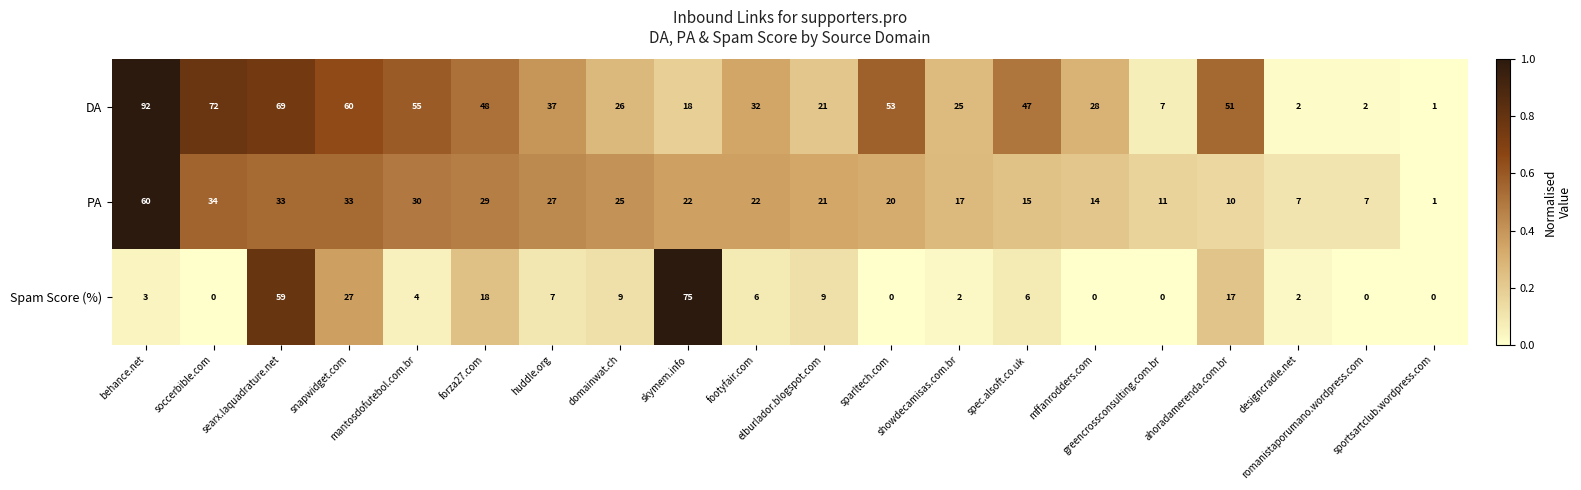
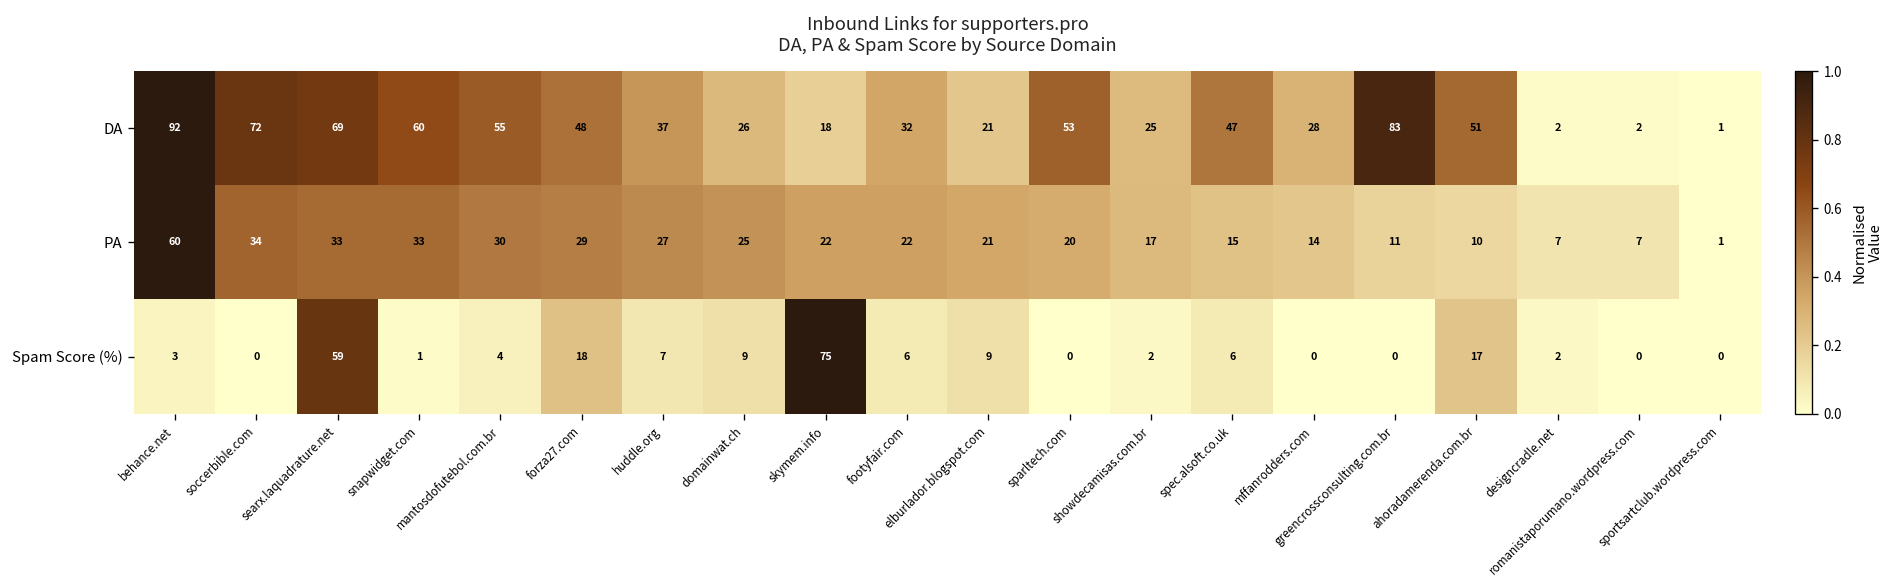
  {
    "DA": {
      "behance.net": 92,
      "soccerbible.com": 72,
      "searx.laquadrature.net": 69,
      "snapwidget.com": 60,
      "mantosdofutebol.com.br": 55,
      "forza27.com": 48,
      "huddle.org": 37,
      "domainwat.ch": 26,
      "skymem.info": 18,
      "footyfair.com": 32,
      "elburlador.blogspot.com": 21,
      "sparltech.com": 53,
      "showdecamisas.com.br": 25,
      "spec.alsoft.co.uk": 47,
      "mffanrodders.com": 28,
-     "greencrossconsulting.com.br": 7,
+     "greencrossconsulting.com.br": 83,
      "ahoradamerenda.com.br": 51,
      "designcradle.net": 2,
      "romanistaporumano.wordpress.com": 2,
      "sportsartclub.wordpress.com": 1
    },
    "PA": {
      "behance.net": 60,
      "soccerbible.com": 34,
      "searx.laquadrature.net": 33,
      "snapwidget.com": 33,
      "mantosdofutebol.com.br": 30,
      "forza27.com": 29,
      "huddle.org": 27,
      "domainwat.ch": 25,
      "skymem.info": 22,
      "footyfair.com": 22,
      "elburlador.blogspot.com": 21,
      "sparltech.com": 20,
      "showdecamisas.com.br": 17,
      "spec.alsoft.co.uk": 15,
      "mffanrodders.com": 14,
      "greencrossconsulting.com.br": 11,
      "ahoradamerenda.com.br": 10,
      "designcradle.net": 7,
      "romanistaporumano.wordpress.com": 7,
      "sportsartclub.wordpress.com": 1
    },
    "Spam Score (%)": {
      "behance.net": 3,
      "soccerbible.com": 0,
      "searx.laquadrature.net": 59,
-     "snapwidget.com": 27,
+     "snapwidget.com": 1,
      "mantosdofutebol.com.br": 4,
      "forza27.com": 18,
      "huddle.org": 7,
      "domainwat.ch": 9,
      "skymem.info": 75,
      "footyfair.com": 6,
      "elburlador.blogspot.com": 9,
      "sparltech.com": 0,
      "showdecamisas.com.br": 2,
      "spec.alsoft.co.uk": 6,
      "mffanrodders.com": 0,
      "greencrossconsulting.com.br": 0,
      "ahoradamerenda.com.br": 17,
      "designcradle.net": 2,
      "romanistaporumano.wordpress.com": 0,
      "sportsartclub.wordpress.com": 0
    }
  }
